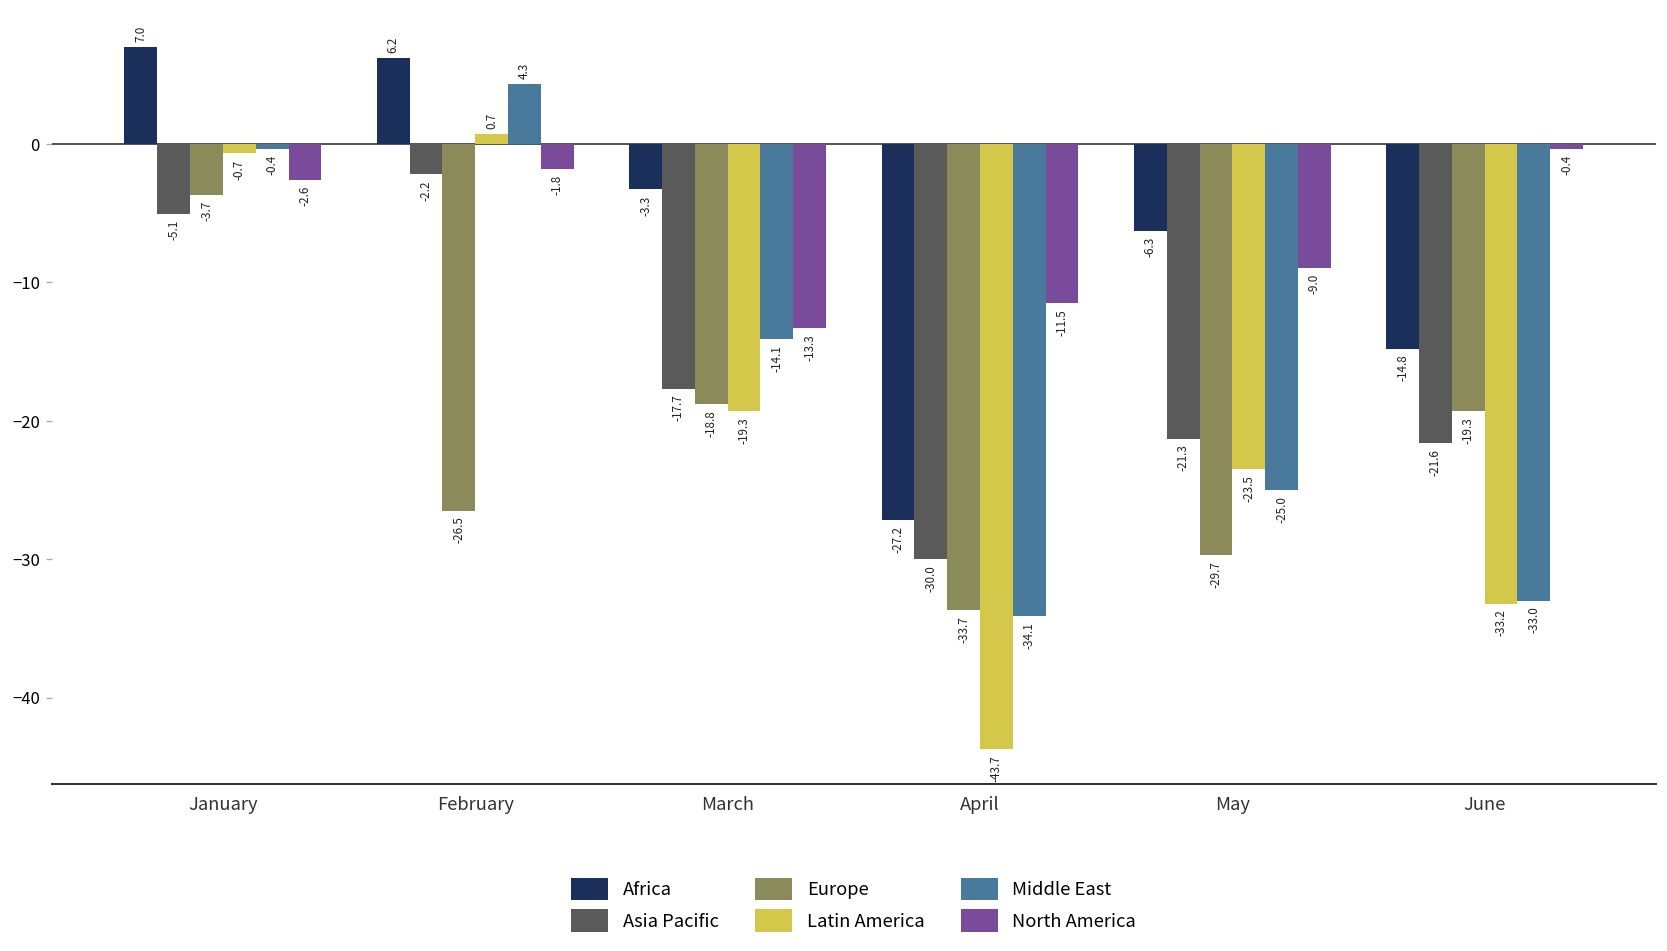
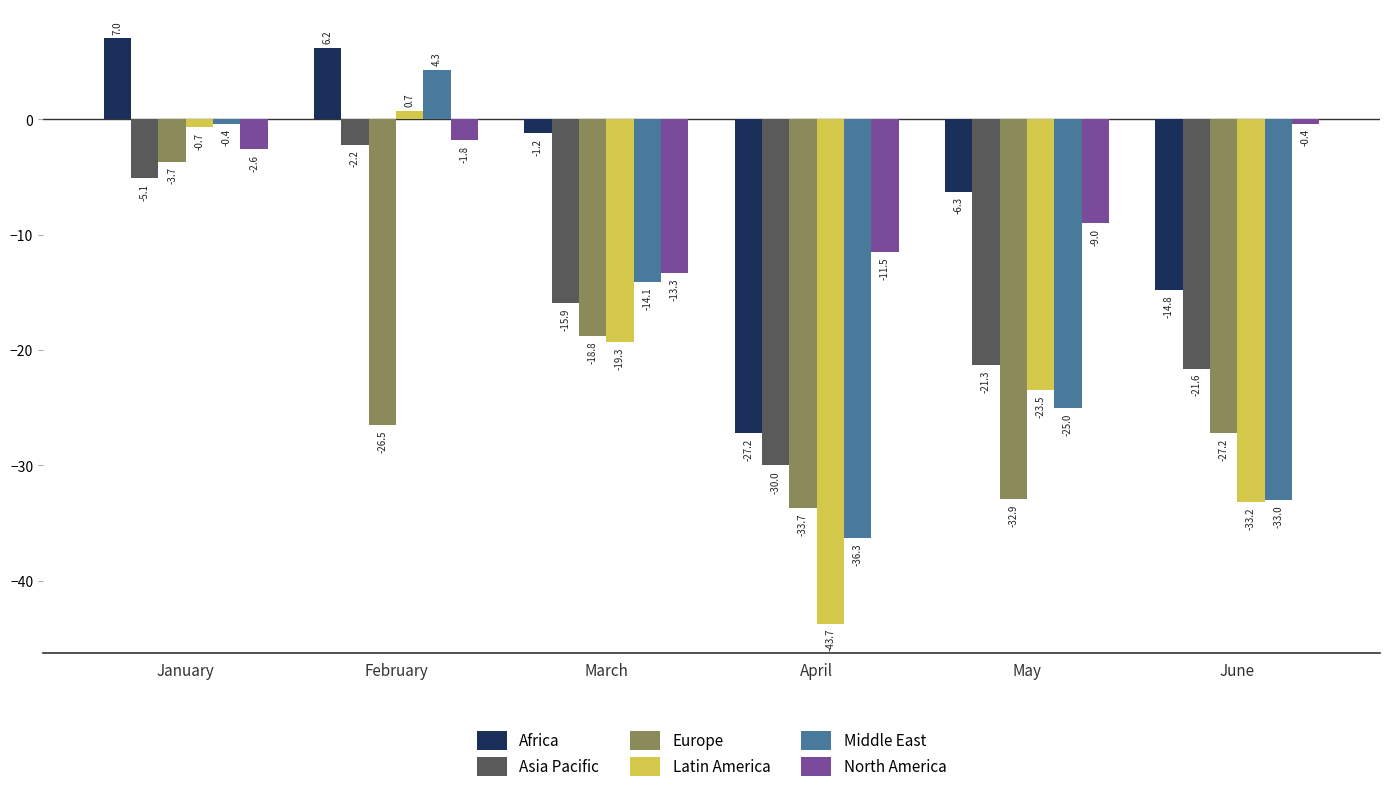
  {
    "Africa": {
      "January": 7.0,
      "February": 6.2,
-     "March": -3.3,
+     "March": -1.2,
      "April": -27.2,
      "May": -6.3,
      "June": -14.8
    },
    "Asia Pacific": {
      "January": -5.1,
      "February": -2.2,
-     "March": -17.7,
+     "March": -15.9,
      "April": -30.0,
      "May": -21.3,
      "June": -21.6
    },
    "Europe": {
      "January": -3.7,
      "February": -26.5,
      "March": -18.8,
      "April": -33.7,
-     "May": -29.7,
-     "June": -19.3
+     "May": -32.9,
+     "June": -27.2
    },
    "Latin America": {
      "January": -0.7,
      "February": 0.7,
      "March": -19.3,
      "April": -43.7,
      "May": -23.5,
      "June": -33.2
    },
    "Middle East": {
      "January": -0.4,
      "February": 4.3,
      "March": -14.1,
-     "April": -34.1,
+     "April": -36.3,
      "May": -25.0,
      "June": -33.0
    },
    "North America": {
      "January": -2.6,
      "February": -1.8,
      "March": -13.3,
      "April": -11.5,
      "May": -9.0,
      "June": -0.4
    }
  }
